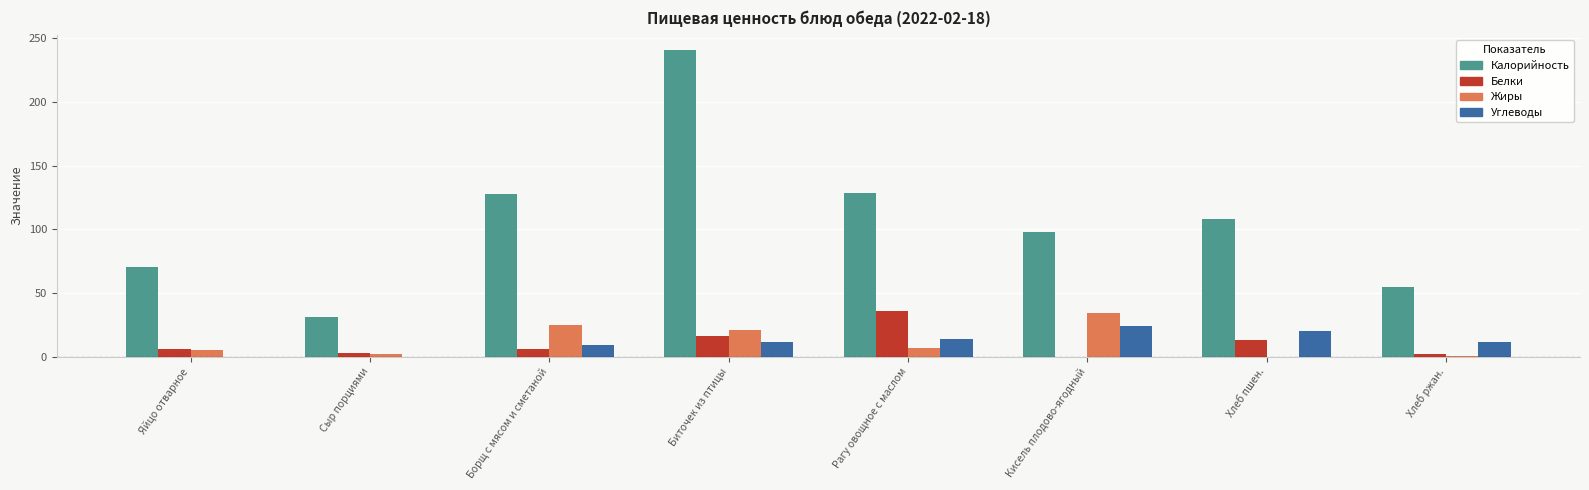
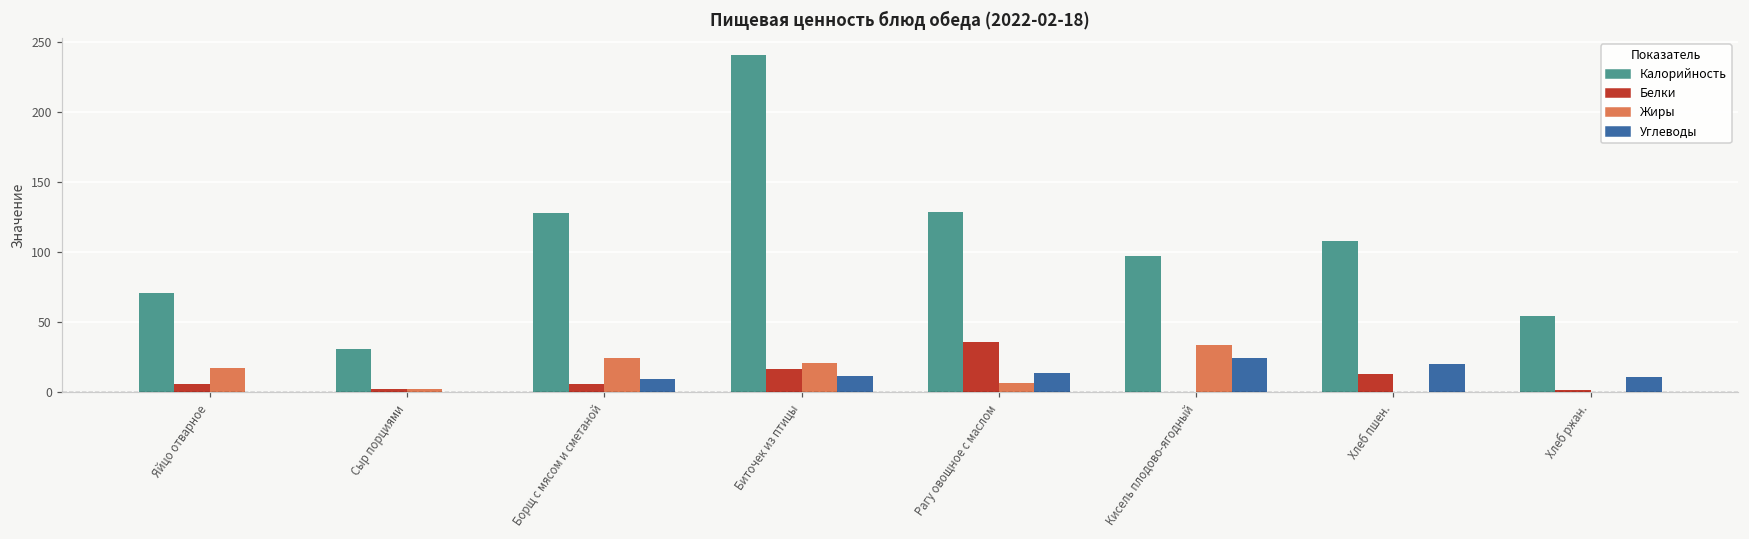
  {
    "Белки": {
      "Яйцо отварное": 6,
      "Сыр порциями": 2,
      "Борщ с мясом и сметаной": 6,
      "Биточек из птицы": 17,
      "Рагу овощное с маслом": 36,
      "Кисель плодово-ягодный": 0,
      "Хлеб пшен.": 13
    },
    "Жиры": {
-     "Яйцо отварное": 5,
+     "Яйцо отварное": 17,
      "Сыр порциями": 2,
      "Борщ с мясом и сметаной": 25,
      "Биточек из птицы": 21,
      "Рагу овощное с маслом": 7,
      "Кисель плодово-ягодный": 34,
      "Хлеб пшен.": 0
    }
  }
